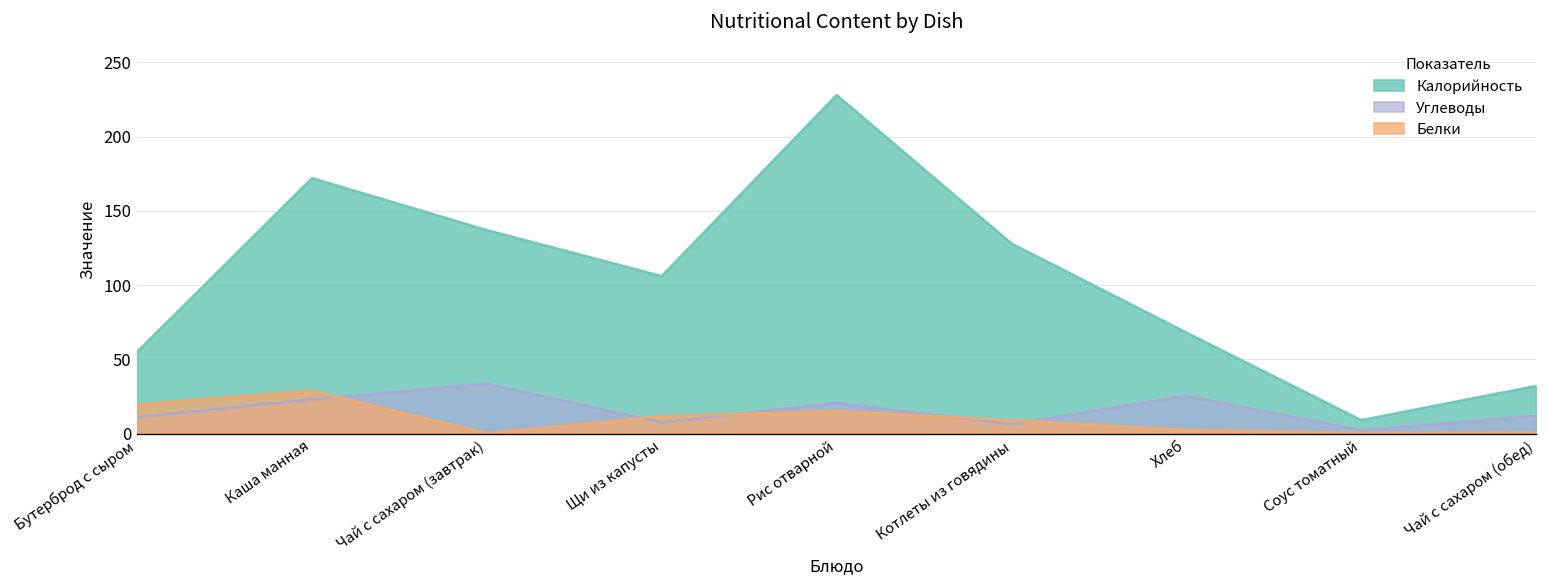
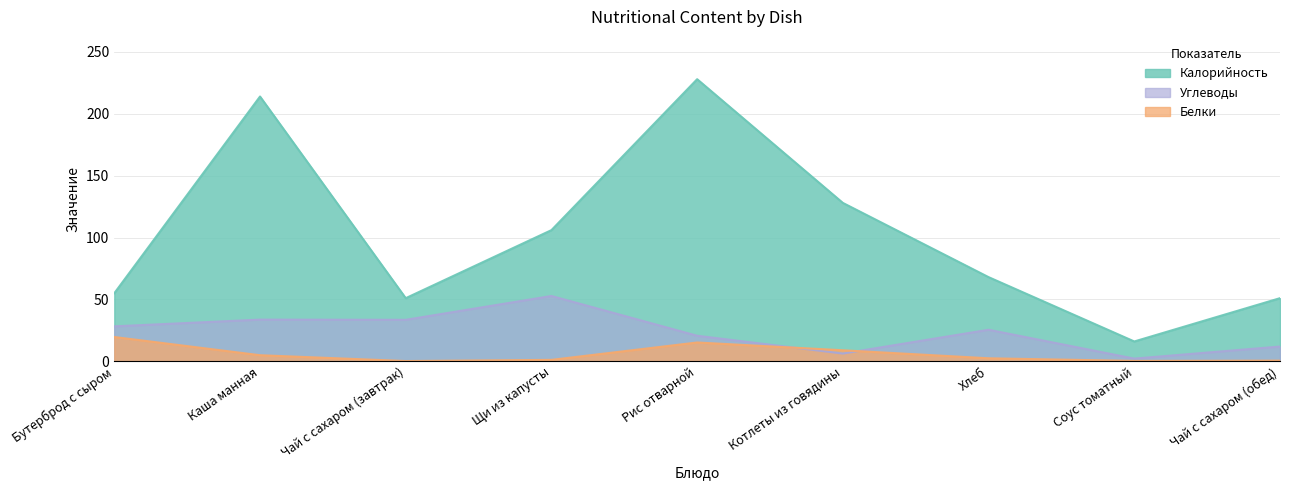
  {
    "Калорийность": {
      "Бутерброд с сыром": 55,
-     "Каша манная": 172,
-     "Чай с сахаром (завтрак)": 137,
+     "Каша манная": 214,
+     "Чай с сахаром (завтрак)": 51,
      "Щи из капусты": 106,
      "Рис отварной": 228,
      "Котлеты из говядины": 128,
      "Хлеб": 68,
-     "Соус томатный": 9,
-     "Чай с сахаром (обед)": 32
+     "Соус томатный": 16,
+     "Чай с сахаром (обед)": 51
    },
    "Углеводы": {
-     "Бутерброд с сыром": 11,
-     "Каша манная": 23,
+     "Бутерброд с сыром": 28,
+     "Каша манная": 34,
      "Чай с сахаром (завтрак)": 34,
-     "Щи из капусты": 8,
+     "Щи из капусты": 53,
      "Рис отварной": 21,
      "Котлеты из говядины": 6,
      "Хлеб": 25,
      "Чай с сахаром (обед)": 12
    },
    "Белки": {
      "Бутерброд с сыром": 20,
-     "Каша манная": 29,
+     "Каша манная": 5,
      "Чай с сахаром (завтрак)": 0,
-     "Щи из капусты": 12,
+     "Щи из капусты": 1,
      "Рис отварной": 15,
      "Котлеты из говядины": 9,
      "Хлеб": 2,
      "Чай с сахаром (обед)": 0
    }
  }
